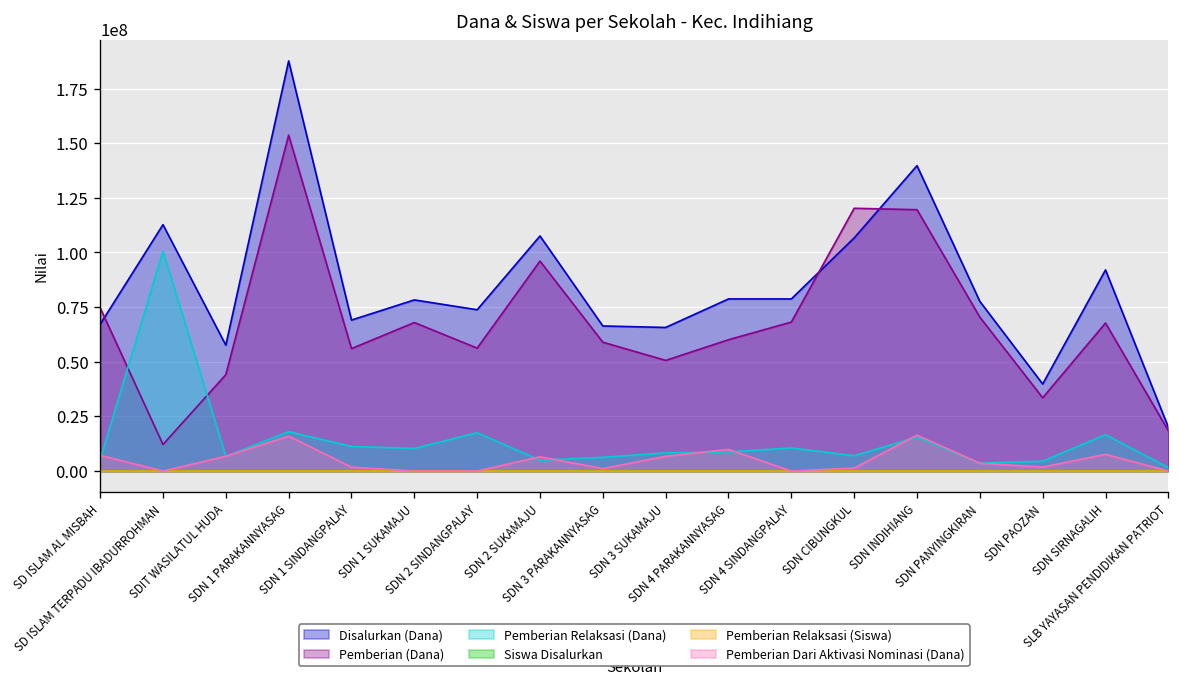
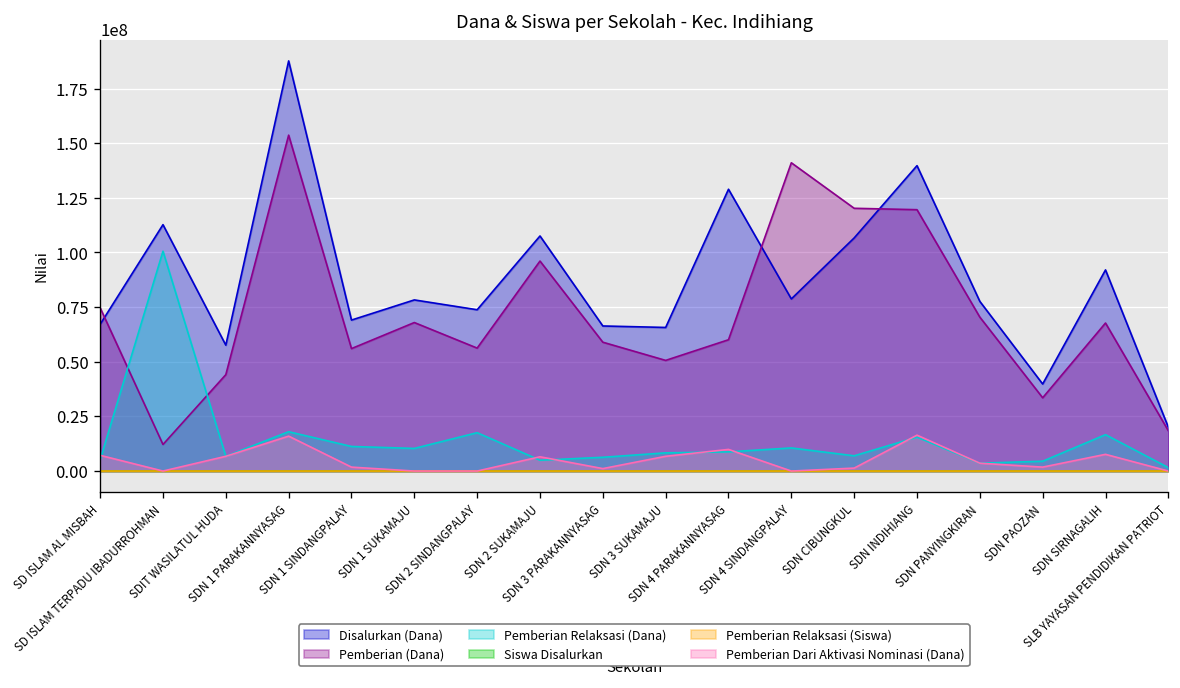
  {
    "Disalurkan (Dana)": {
      "SD ISLAM AL MISBAH": 67000000,
      "SD ISLAM TERPADU IBADURROHMAN": 113000000,
      "SDIT WASILATUL HUDA": 58000000,
      "SDN 1 PARAKANNYASAG": 188000000,
      "SDN 1 SINDANGPALAY": 69000000,
      "SDN 1 SUKAMAJU": 78000000,
      "SDN 2 SINDANGPALAY": 74000000,
      "SDN 2 SUKAMAJU": 108000000,
      "SDN 3 PARAKANNYASAG": 66000000,
      "SDN 3 SUKAMAJU": 66000000,
-     "SDN 4 PARAKANNYASAG": 79000000,
+     "SDN 4 PARAKANNYASAG": 129000000,
      "SDN 4 SINDANGPALAY": 79000000,
      "SDN CIBUNGKUL": 107000000,
      "SDN INDIHIANG": 140000000,
      "SDN PANYINGKIRAN": 78000000,
      "SDN PAOZAN": 40000000,
      "SDN SIRNAGALIH": 92000000,
      "SLB YAYASAN PENDIDIKAN PATRIOT": 20000000
    },
    "Pemberian (Dana)": {
      "SD ISLAM AL MISBAH": 75000000,
      "SD ISLAM TERPADU IBADURROHMAN": 12000000,
      "SDIT WASILATUL HUDA": 44000000,
      "SDN 1 PARAKANNYASAG": 154000000,
      "SDN 1 SINDANGPALAY": 56000000,
      "SDN 1 SUKAMAJU": 68000000,
      "SDN 2 SINDANGPALAY": 56000000,
      "SDN 2 SUKAMAJU": 96000000,
      "SDN 3 PARAKANNYASAG": 59000000,
      "SDN 3 SUKAMAJU": 51000000,
      "SDN 4 PARAKANNYASAG": 60000000,
-     "SDN 4 SINDANGPALAY": 68000000,
+     "SDN 4 SINDANGPALAY": 141000000,
      "SDN CIBUNGKUL": 120000000,
      "SDN INDIHIANG": 120000000,
      "SDN PANYINGKIRAN": 70000000,
      "SDN PAOZAN": 34000000,
      "SDN SIRNAGALIH": 68000000,
      "SLB YAYASAN PENDIDIKAN PATRIOT": 18000000
    },
    "Pemberian Relaksasi (Dana)": {
      "SD ISLAM AL MISBAH": 5000000,
      "SD ISLAM TERPADU IBADURROHMAN": 101000000,
      "SDN 1 PARAKANNYASAG": 18000000,
      "SDN 1 SINDANGPALAY": 11000000,
      "SDN 1 SUKAMAJU": 10000000,
      "SDN 2 SINDANGPALAY": 18000000,
      "SDN 2 SUKAMAJU": 5000000,
      "SDN 3 PARAKANNYASAG": 6000000,
      "SDN 3 SUKAMAJU": 8000000,
      "SDN 4 SINDANGPALAY": 11000000,
      "SDN CIBUNGKUL": 7000000,
      "SDN PAOZAN": 5000000,
      "SDN SIRNAGALIH": 17000000,
      "SLB YAYASAN PENDIDIKAN PATRIOT": 2000000
    },
    "Pemberian Relaksasi (Siswa)": {
      "SD ISLAM AL MISBAH": 0,
      "SDIT WASILATUL HUDA": 0,
      "SDN 1 PARAKANNYASAG": 0,
      "SDN 1 SINDANGPALAY": 0,
      "SDN 2 SUKAMAJU": 0,
      "SDN 3 SUKAMAJU": 0,
      "SDN 4 PARAKANNYASAG": 0,
      "SDN INDIHIANG": 0,
      "SDN PANYINGKIRAN": 0,
      "SDN PAOZAN": 0,
      "SDN SIRNAGALIH": 0
    },
    "Pemberian Dari Aktivasi Nominasi (Dana)": {
      "SD ISLAM AL MISBAH": 7000000,
      "SDN 1 PARAKANNYASAG": 16000000,
      "SDN 1 SINDANGPALAY": 2000000,
      "SDN 2 SUKAMAJU": 7000000,
      "SDN 3 SUKAMAJU": 7000000,
      "SDN PAOZAN": 2000000,
      "SDN SIRNAGALIH": 8000000
    }
  }
